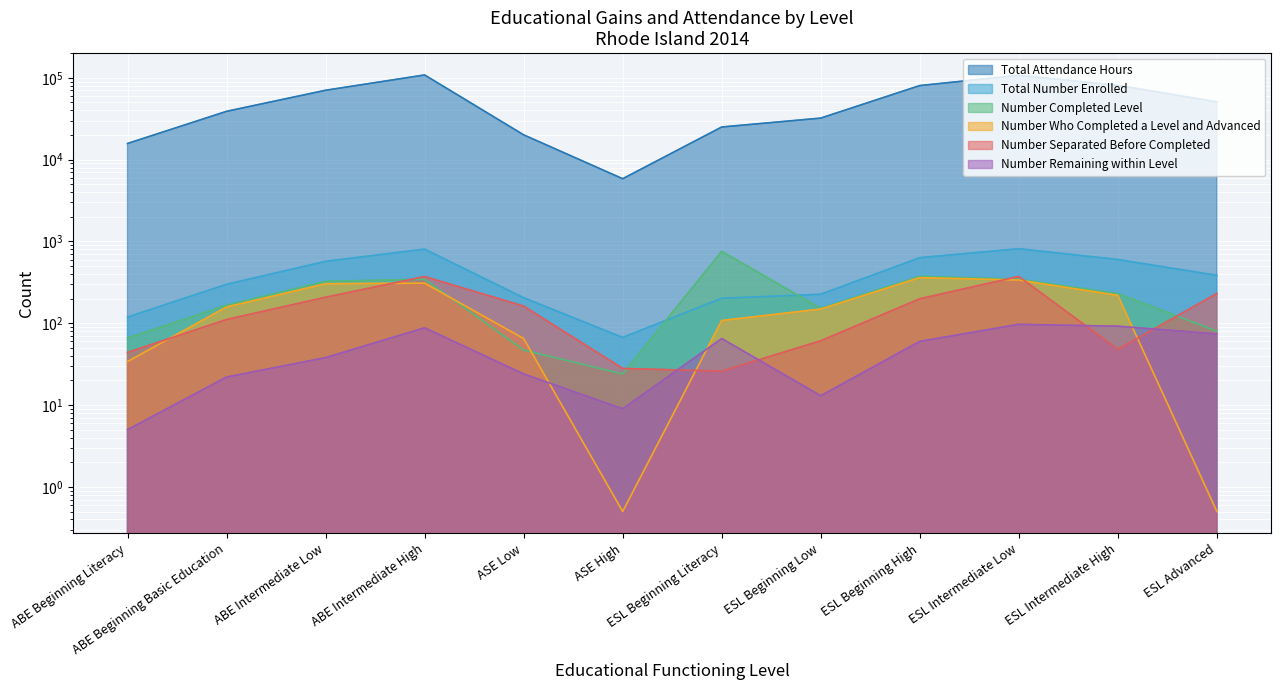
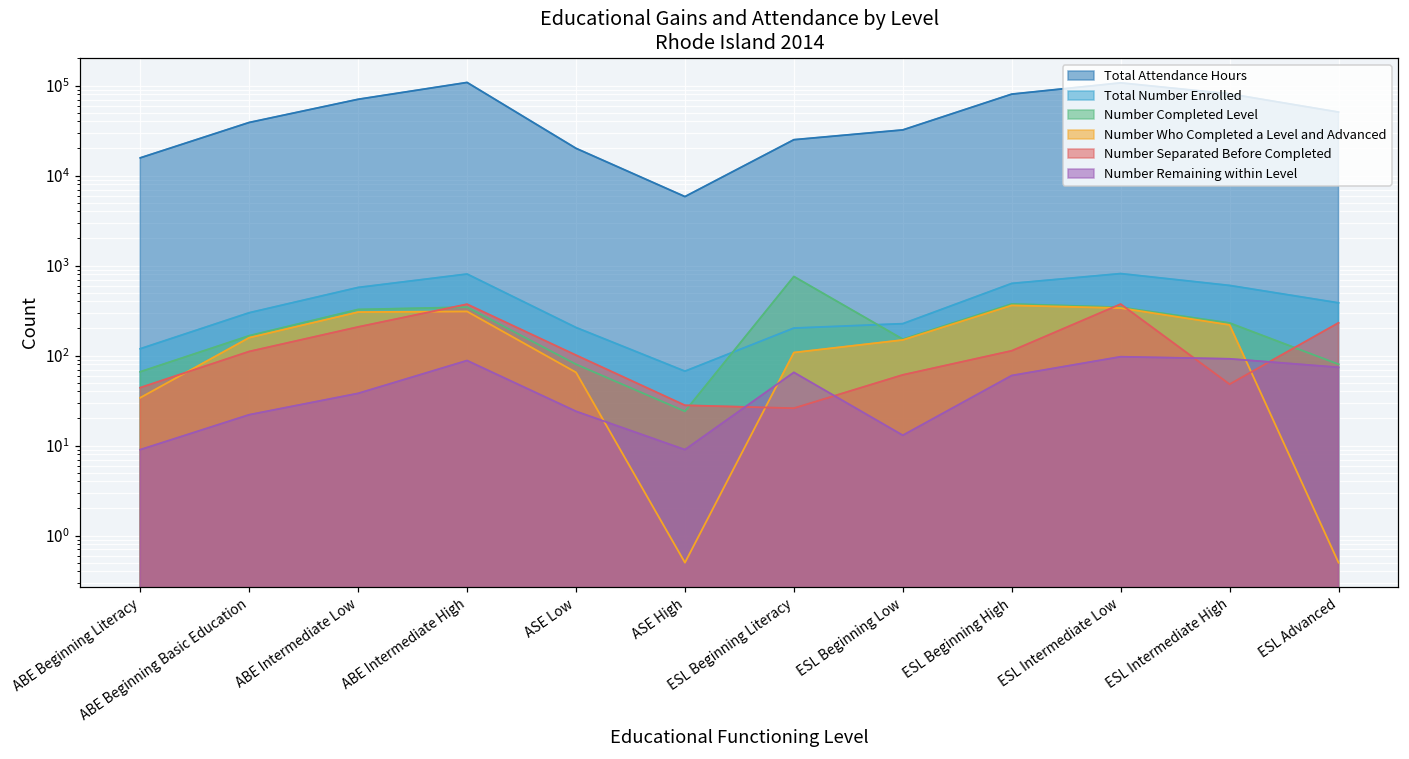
  {
    "Number Completed Level": {
      "ABE Beginning Literacy": 70,
      "ABE Intermediate High": 350,
-     "ASE Low": 50,
+     "ASE Low": 80,
      "ASE High": 24,
      "ESL Beginning Literacy": 800,
      "ESL Advanced": 80
    },
    "Number Who Completed a Level and Advanced": {
      "ABE Beginning Literacy": 34,
      "ABE Intermediate High": 310,
      "ASE Low": 70,
      "ASE High": 0.5,
      "ESL Beginning Literacy": 110,
      "ESL Advanced": 0.5
    },
    "Number Separated Before Completed": {
      "ABE Beginning Literacy": 40,
      "ABE Beginning Basic Education": 110,
      "ABE Intermediate Low": 210,
      "ABE Intermediate High": 400,
-     "ASE Low": 160,
+     "ASE Low": 100,
      "ASE High": 28,
      "ESL Beginning Literacy": 26,
      "ESL Beginning Low": 60,
-     "ESL Beginning High": 200,
+     "ESL Beginning High": 110,
      "ESL Intermediate Low": 400,
      "ESL Intermediate High": 50,
      "ESL Advanced": 230
    },
    "Number Remaining within Level": {
-     "ABE Beginning Literacy": 5,
+     "ABE Beginning Literacy": 9,
      "ABE Beginning Basic Education": 22,
      "ABE Intermediate Low": 40,
      "ABE Intermediate High": 90,
      "ASE Low": 24,
      "ASE High": 9,
      "ESL Beginning Literacy": 70,
      "ESL Beginning Low": 13,
      "ESL Beginning High": 60,
      "ESL Intermediate Low": 100,
      "ESL Intermediate High": 90,
      "ESL Advanced": 70
    }
  }
